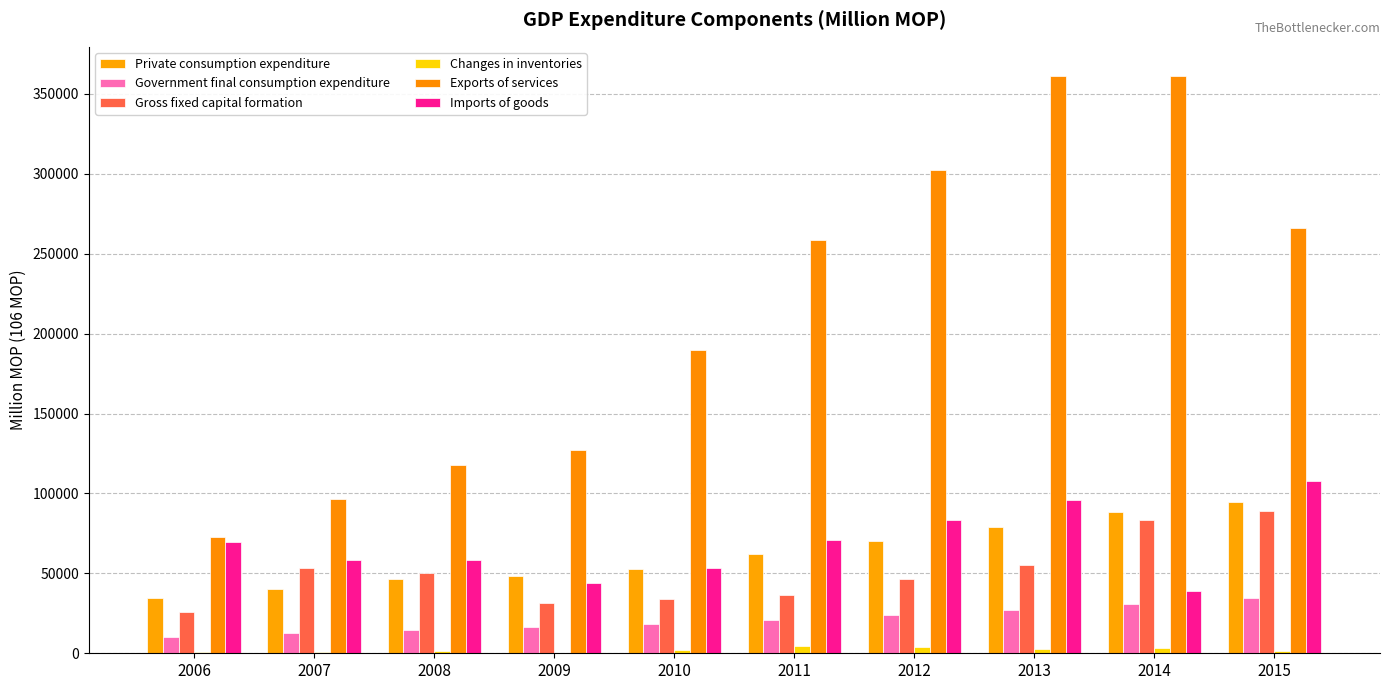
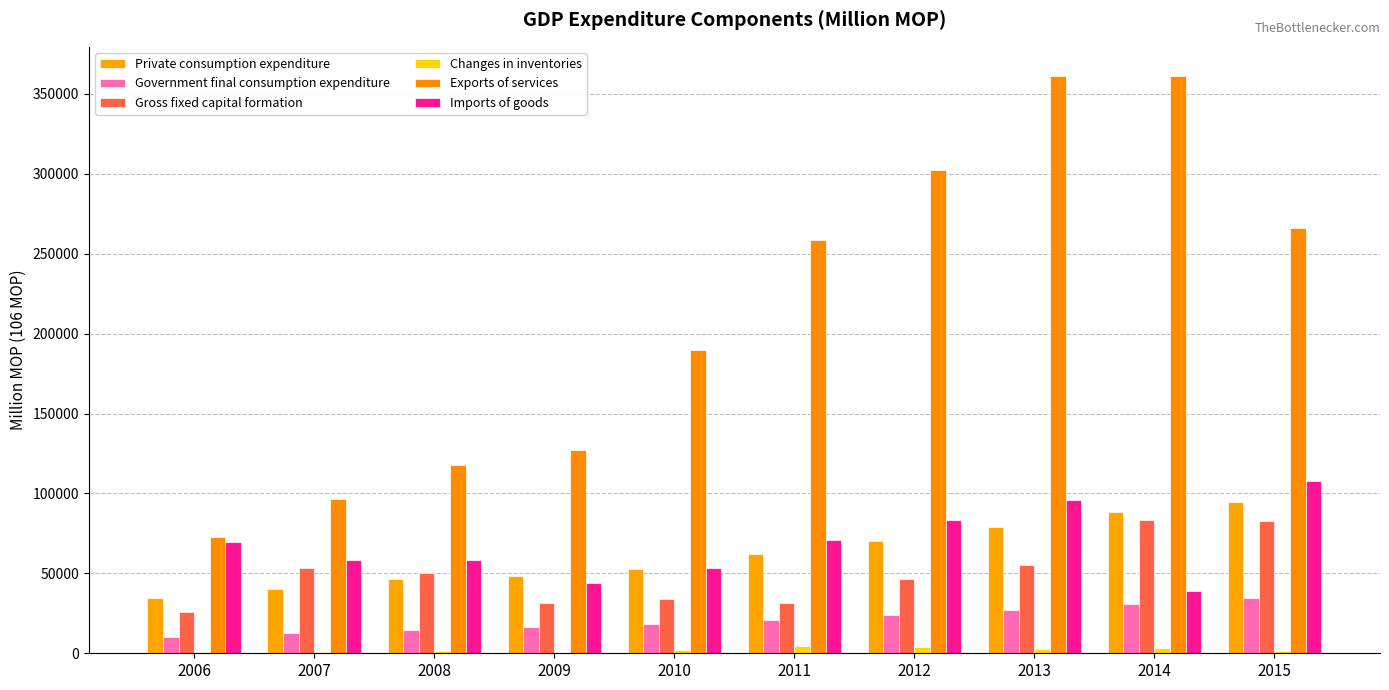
  {
    "Government final consumption expenditure": {
      "2006": 10000,
      "2007": 13000,
      "2008": 15000,
      "2009": 17000,
      "2010": 18000,
      "2011": 21000,
      "2012": 24000,
      "2013": 27000,
      "2014": 31000,
      "2015": 35000
    },
    "Gross fixed capital formation": {
      "2006": 26000,
      "2007": 53000,
      "2008": 50000,
      "2009": 32000,
      "2010": 34000,
-     "2011": 36000,
+     "2011": 31000,
      "2012": 47000,
      "2013": 55000,
      "2014": 83000,
-     "2015": 89000
+     "2015": 83000
    },
    "Imports of goods": {
      "2006": 70000,
      "2007": 59000,
      "2008": 59000,
      "2009": 44000,
      "2010": 53000,
      "2011": 71000,
      "2012": 83000,
      "2013": 96000,
      "2014": 39000,
      "2015": 108000
    }
  }
